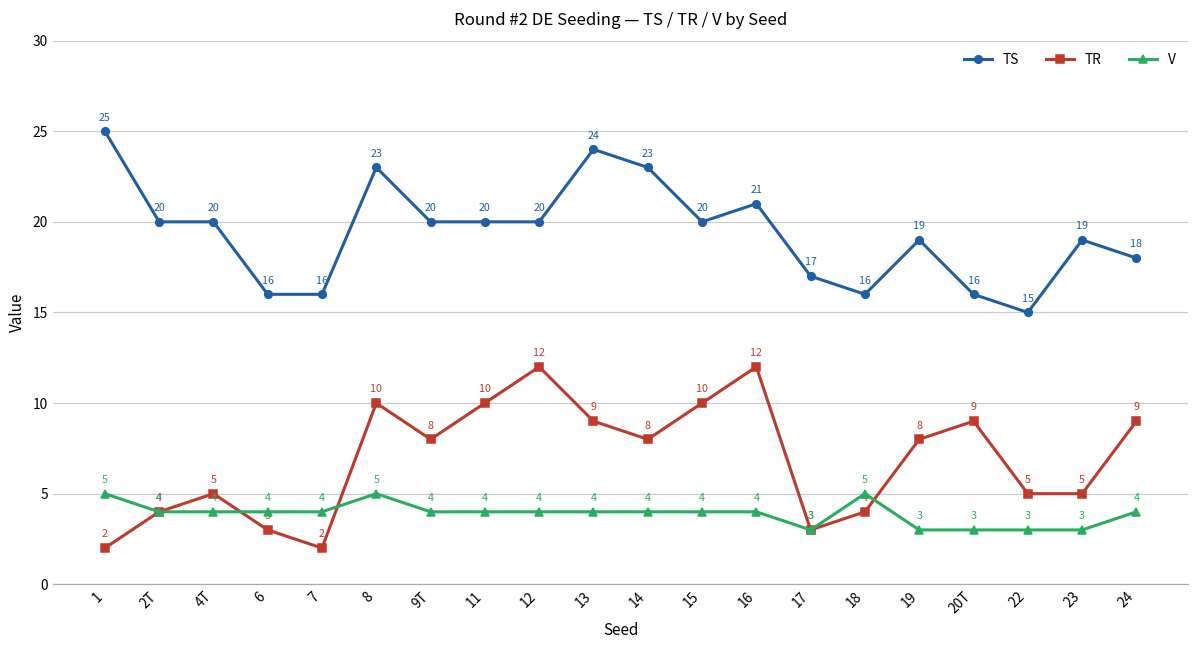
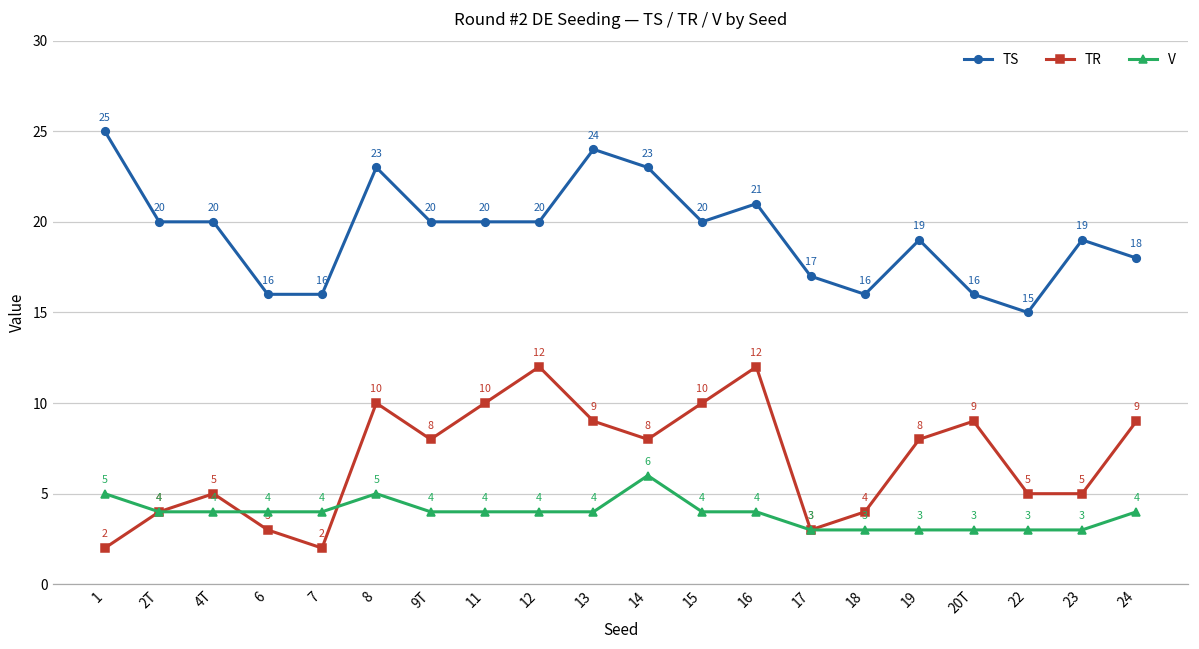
  {
    "TS": {
      "1": 25,
      "2T": 20,
      "4T": 20,
      "6": 16,
      "7": 16,
      "8": 23,
      "9T": 20,
      "11": 20,
      "12": 20,
      "13": 24,
      "14": 23,
      "15": 20,
      "16": 21,
      "17": 17,
      "18": 16,
      "19": 19,
      "20T": 16,
      "22": 15,
      "23": 19,
      "24": 18
    },
    "TR": {
      "1": 2,
      "4T": 5,
      "7": 2,
      "8": 10,
      "9T": 8,
      "11": 10,
      "12": 12,
      "13": 9,
      "14": 8,
      "15": 10,
      "16": 12,
      "18": 4,
      "19": 8,
      "20T": 9,
      "22": 5,
      "23": 5,
      "24": 9
    },
    "V": {
      "1": 5,
      "6": 4,
      "7": 4,
      "8": 5,
      "9T": 4,
      "11": 4,
      "12": 4,
      "13": 4,
-     "14": 4,
+     "14": 6,
      "15": 4,
      "16": 4,
-     "18": 5,
+     "18": 3,
      "19": 3,
      "20T": 3,
      "22": 3,
      "23": 3,
      "24": 4
    }
  }
